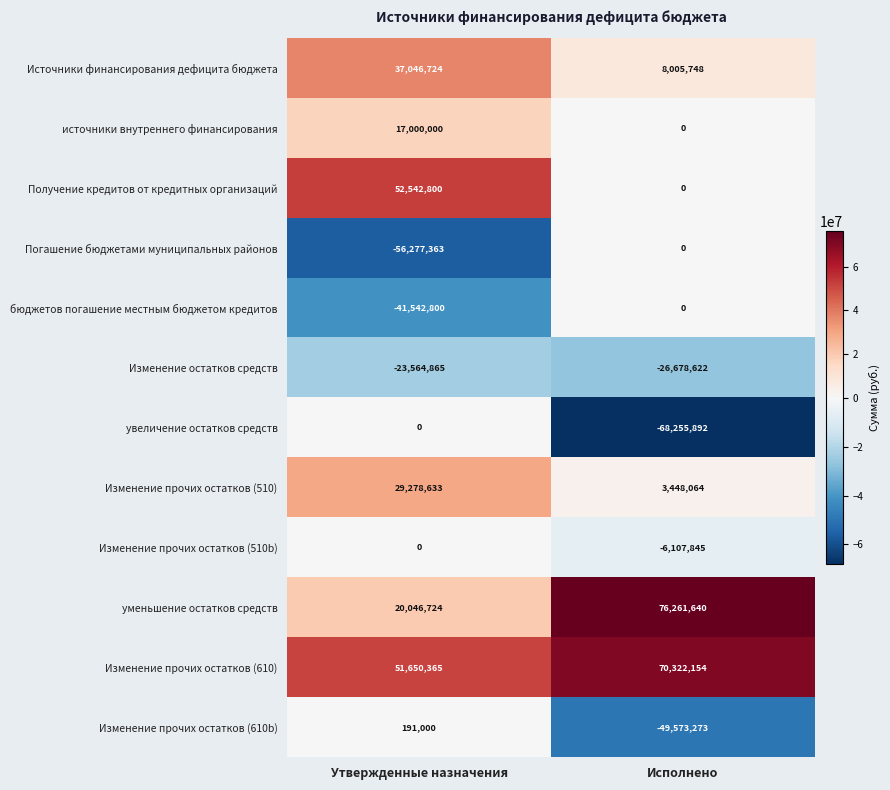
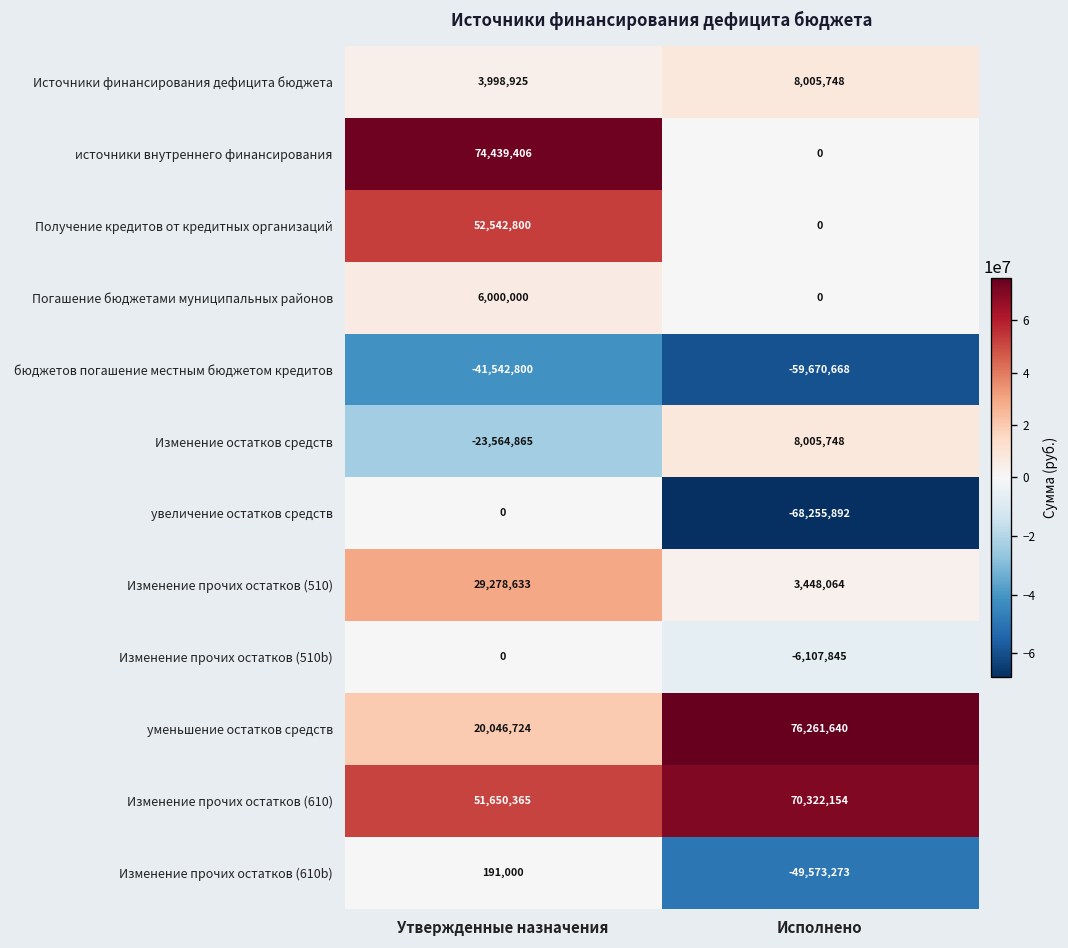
  {
    "Источники финансирования дефицита бюджета": {
-     "Утвержденные назначения": "37,046,724",
+     "Утвержденные назначения": "3,998,925",
      "Исполнено": "8,005,748"
    },
    "источники внутреннего финансирования": {
-     "Утвержденные назначения": "17,000,000",
+     "Утвержденные назначения": "74,439,406",
      "Исполнено": "0"
    },
    "Получение кредитов от кредитных организаций": {
      "Утвержденные назначения": "52,542,800",
      "Исполнено": "0"
    },
    "Погашение бюджетами муниципальных районов": {
-     "Утвержденные назначения": "-56,277,363",
+     "Утвержденные назначения": "6,000,000",
      "Исполнено": "0"
    },
    "бюджетов погашение местным бюджетом кредитов": {
      "Утвержденные назначения": "-41,542,800",
-     "Исполнено": "0"
+     "Исполнено": "-59,670,668"
    },
    "Изменение остатков средств": {
      "Утвержденные назначения": "-23,564,865",
-     "Исполнено": "-26,678,622"
+     "Исполнено": "8,005,748"
    },
    "увеличение остатков средств": {
      "Утвержденные назначения": "0",
      "Исполнено": "-68,255,892"
    },
    "Изменение прочих остатков (510)": {
      "Утвержденные назначения": "29,278,633",
      "Исполнено": "3,448,064"
    },
    "Изменение прочих остатков (510b)": {
      "Утвержденные назначения": "0",
      "Исполнено": "-6,107,845"
    },
    "уменьшение остатков средств": {
      "Утвержденные назначения": "20,046,724",
      "Исполнено": "76,261,640"
    },
    "Изменение прочих остатков (610)": {
      "Утвержденные назначения": "51,650,365",
      "Исполнено": "70,322,154"
    },
    "Изменение прочих остатков (610b)": {
      "Утвержденные назначения": "191,000",
      "Исполнено": "-49,573,273"
    }
  }
